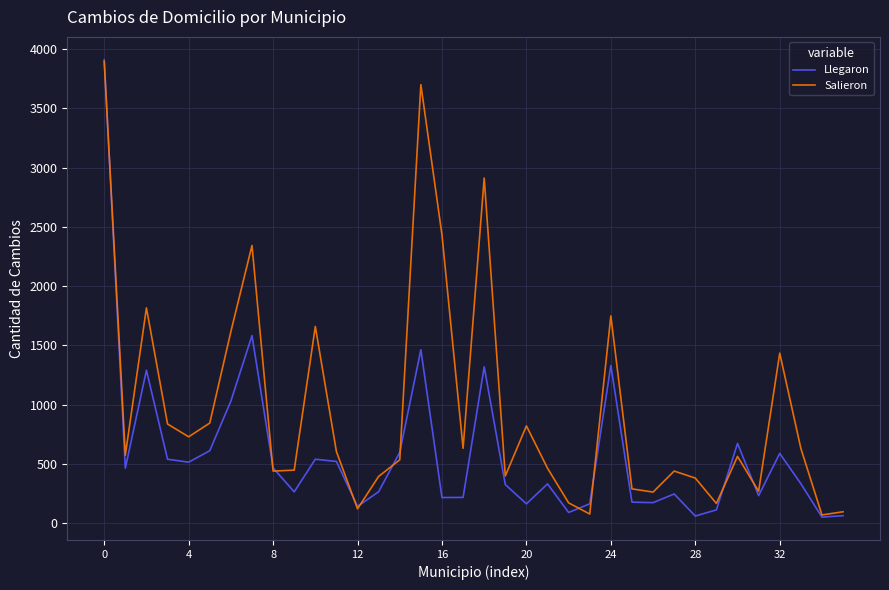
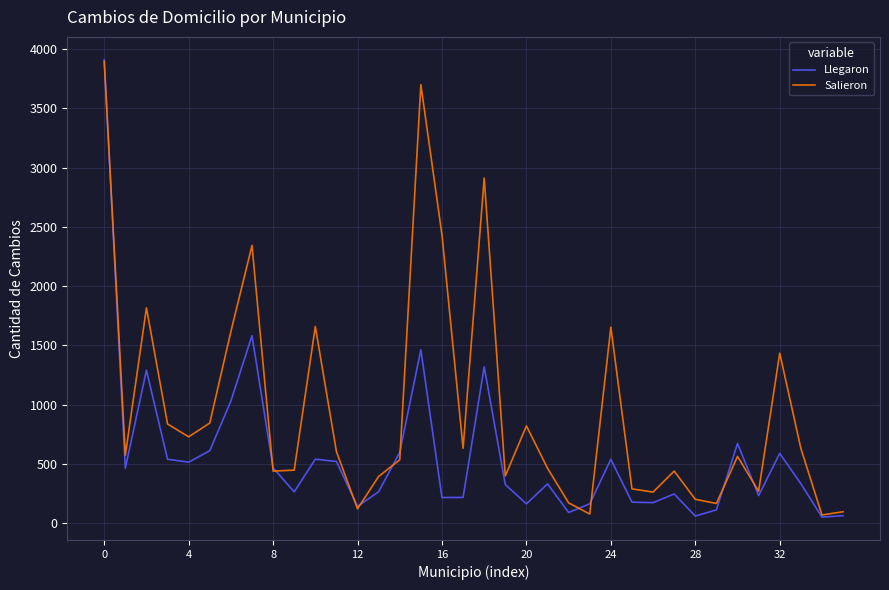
  {
    "Llegaron": {
      "4": 520,
      "8": 470,
      "16": 220,
      "20": 170,
-     "24": 1330,
+     "24": 540,
      "28": 60,
      "32": 590
    },
    "Salieron": {
      "4": 730,
      "8": 440,
      "16": 2430,
      "20": 820,
-     "24": 1750,
-     "28": 380,
+     "24": 1650,
+     "28": 200,
      "32": 1440
    }
  }
